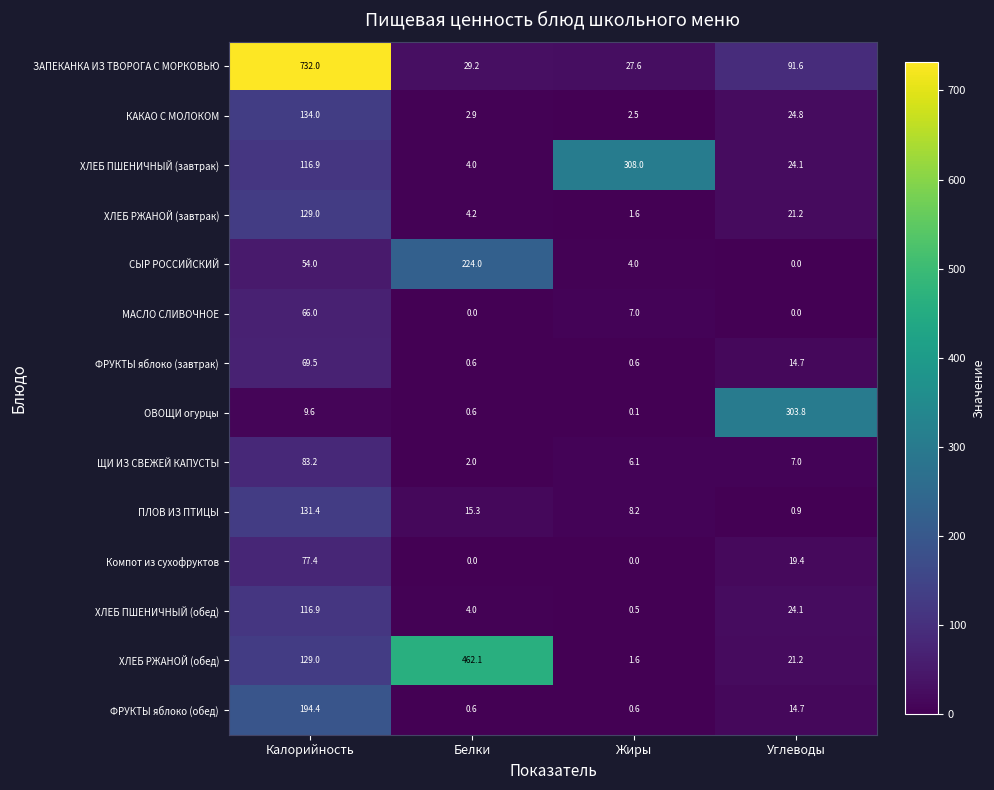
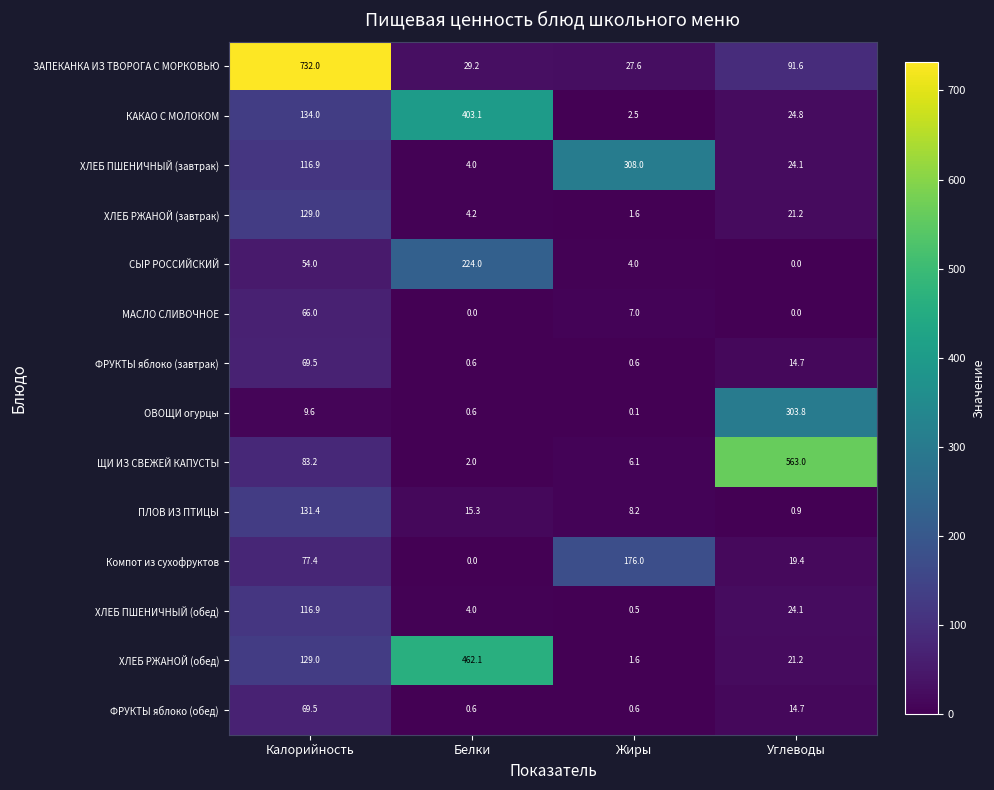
  {
    "ЗАПЕКАНКА ИЗ ТВОРОГА С МОРКОВЬЮ": {
      "Калорийность": 732.0,
      "Белки": 29.2,
      "Жиры": 27.6,
      "Углеводы": 91.6
    },
    "КАКАО С МОЛОКОМ": {
      "Калорийность": 134.0,
-     "Белки": 2.9,
+     "Белки": 403.1,
      "Жиры": 2.5,
      "Углеводы": 24.8
    },
    "ХЛЕБ ПШЕНИЧНЫЙ (завтрак)": {
      "Калорийность": 116.9,
      "Белки": 4.0,
      "Жиры": 308.0,
      "Углеводы": 24.1
    },
    "ХЛЕБ РЖАНОЙ (завтрак)": {
      "Калорийность": 129.0,
      "Белки": 4.2,
      "Жиры": 1.6,
      "Углеводы": 21.2
    },
    "СЫР РОССИЙСКИЙ": {
      "Калорийность": 54.0,
      "Белки": 224.0,
      "Жиры": 4.0,
      "Углеводы": 0.0
    },
    "МАСЛО СЛИВОЧНОЕ": {
      "Калорийность": 66.0,
      "Белки": 0.0,
      "Жиры": 7.0,
      "Углеводы": 0.0
    },
    "ФРУКТЫ яблоко (завтрак)": {
      "Калорийность": 69.5,
      "Белки": 0.6,
      "Жиры": 0.6,
      "Углеводы": 14.7
    },
    "ОВОЩИ огурцы": {
      "Калорийность": 9.6,
      "Белки": 0.6,
      "Жиры": 0.1,
      "Углеводы": 303.8
    },
    "ЩИ ИЗ СВЕЖЕЙ КАПУСТЫ": {
      "Калорийность": 83.2,
      "Белки": 2.0,
      "Жиры": 6.1,
-     "Углеводы": 7.0
+     "Углеводы": 563.0
    },
    "ПЛОВ ИЗ ПТИЦЫ": {
      "Калорийность": 131.4,
      "Белки": 15.3,
      "Жиры": 8.2,
      "Углеводы": 0.9
    },
    "Компот из сухофруктов": {
      "Калорийность": 77.4,
      "Белки": 0.0,
-     "Жиры": 0.0,
+     "Жиры": 176.0,
      "Углеводы": 19.4
    },
    "ХЛЕБ ПШЕНИЧНЫЙ (обед)": {
      "Калорийность": 116.9,
      "Белки": 4.0,
      "Жиры": 0.5,
      "Углеводы": 24.1
    },
    "ХЛЕБ РЖАНОЙ (обед)": {
      "Калорийность": 129.0,
      "Белки": 462.1,
      "Жиры": 1.6,
      "Углеводы": 21.2
    },
    "ФРУКТЫ яблоко (обед)": {
-     "Калорийность": 194.4,
+     "Калорийность": 69.5,
      "Белки": 0.6,
      "Жиры": 0.6,
      "Углеводы": 14.7
    }
  }
